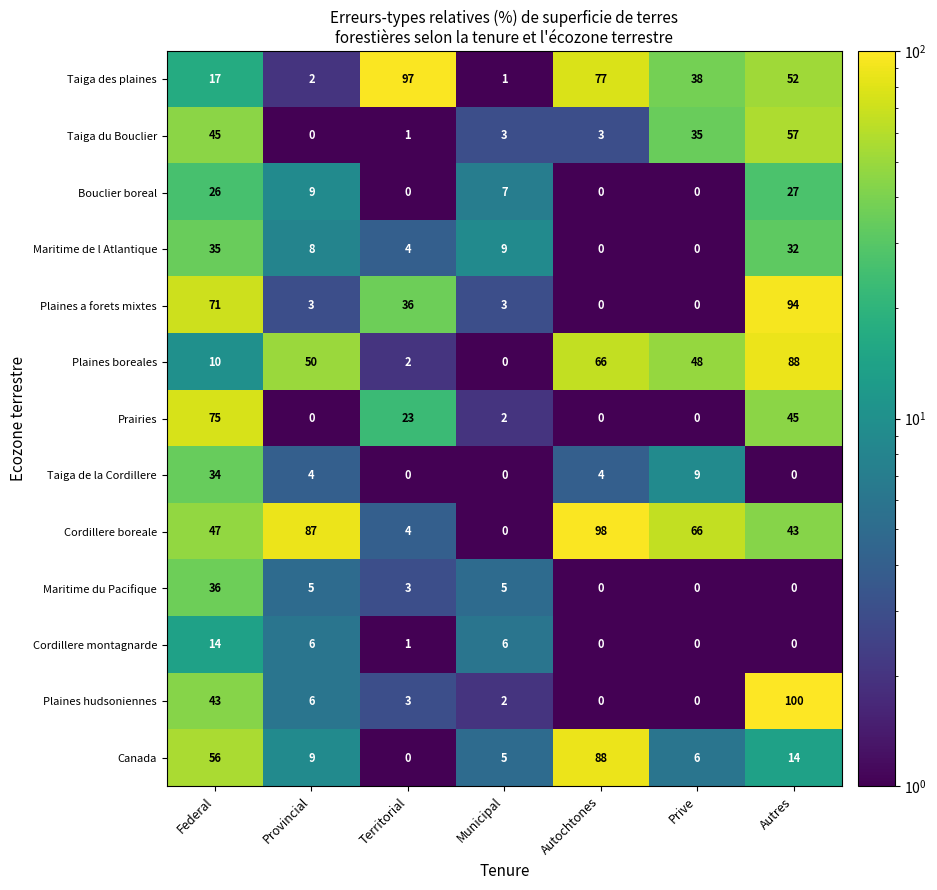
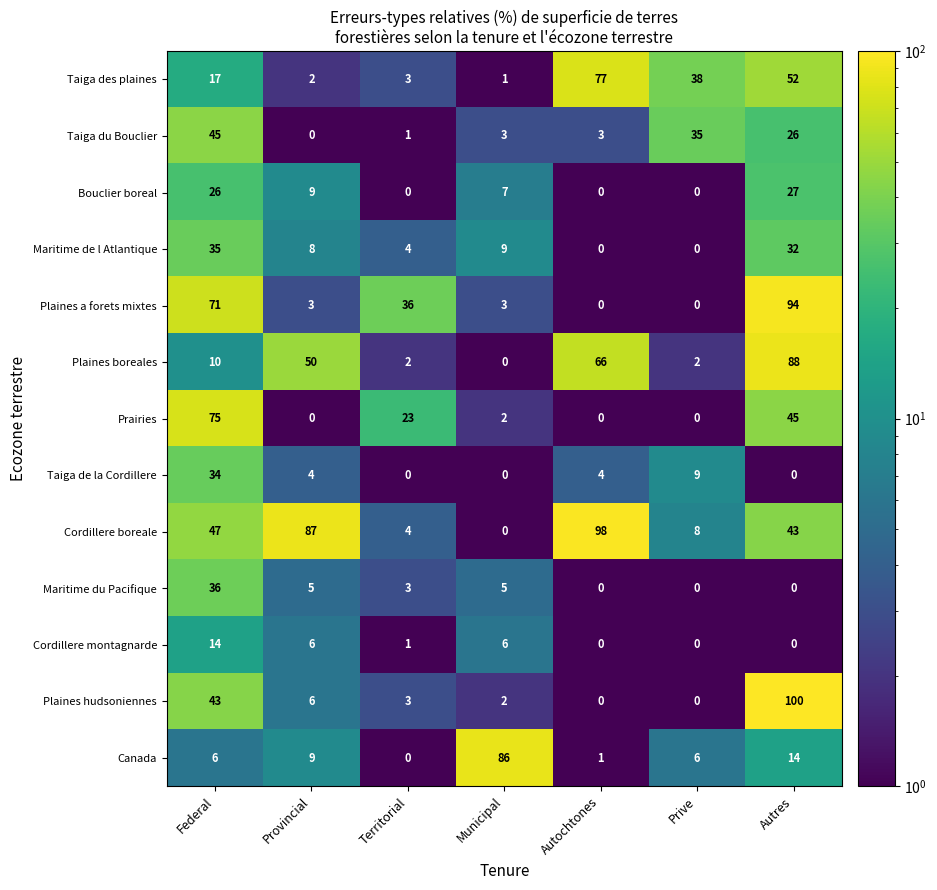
  {
    "Taiga des plaines": {
      "Federal": 17,
      "Provincial": 2,
-     "Territorial": 97,
+     "Territorial": 3,
      "Municipal": 1,
      "Autochtones": 77,
      "Prive": 38,
      "Autres": 52
    },
    "Taiga du Bouclier": {
      "Federal": 45,
      "Provincial": 0,
      "Territorial": 1,
      "Municipal": 3,
      "Autochtones": 3,
      "Prive": 35,
-     "Autres": 57
+     "Autres": 26
    },
    "Bouclier boreal": {
      "Federal": 26,
      "Provincial": 9,
      "Territorial": 0,
      "Municipal": 7,
      "Autochtones": 0,
      "Prive": 0,
      "Autres": 27
    },
    "Maritime de l Atlantique": {
      "Federal": 35,
      "Provincial": 8,
      "Territorial": 4,
      "Municipal": 9,
      "Autochtones": 0,
      "Prive": 0,
      "Autres": 32
    },
    "Plaines a forets mixtes": {
      "Federal": 71,
      "Provincial": 3,
      "Territorial": 36,
      "Municipal": 3,
      "Autochtones": 0,
      "Prive": 0,
      "Autres": 94
    },
    "Plaines boreales": {
      "Federal": 10,
      "Provincial": 50,
      "Territorial": 2,
      "Municipal": 0,
      "Autochtones": 66,
-     "Prive": 48,
+     "Prive": 2,
      "Autres": 88
    },
    "Prairies": {
      "Federal": 75,
      "Provincial": 0,
      "Territorial": 23,
      "Municipal": 2,
      "Autochtones": 0,
      "Prive": 0,
      "Autres": 45
    },
    "Taiga de la Cordillere": {
      "Federal": 34,
      "Provincial": 4,
      "Territorial": 0,
      "Municipal": 0,
      "Autochtones": 4,
      "Prive": 9,
      "Autres": 0
    },
    "Cordillere boreale": {
      "Federal": 47,
      "Provincial": 87,
      "Territorial": 4,
      "Municipal": 0,
      "Autochtones": 98,
-     "Prive": 66,
+     "Prive": 8,
      "Autres": 43
    },
    "Maritime du Pacifique": {
      "Federal": 36,
      "Provincial": 5,
      "Territorial": 3,
      "Municipal": 5,
      "Autochtones": 0,
      "Prive": 0,
      "Autres": 0
    },
    "Cordillere montagnarde": {
      "Federal": 14,
      "Provincial": 6,
      "Territorial": 1,
      "Municipal": 6,
      "Autochtones": 0,
      "Prive": 0,
      "Autres": 0
    },
    "Plaines hudsoniennes": {
      "Federal": 43,
      "Provincial": 6,
      "Territorial": 3,
      "Municipal": 2,
      "Autochtones": 0,
      "Prive": 0,
      "Autres": 100
    },
    "Canada": {
-     "Federal": 56,
+     "Federal": 6,
      "Provincial": 9,
      "Territorial": 0,
-     "Municipal": 5,
-     "Autochtones": 88,
+     "Municipal": 86,
+     "Autochtones": 1,
      "Prive": 6,
      "Autres": 14
    }
  }
